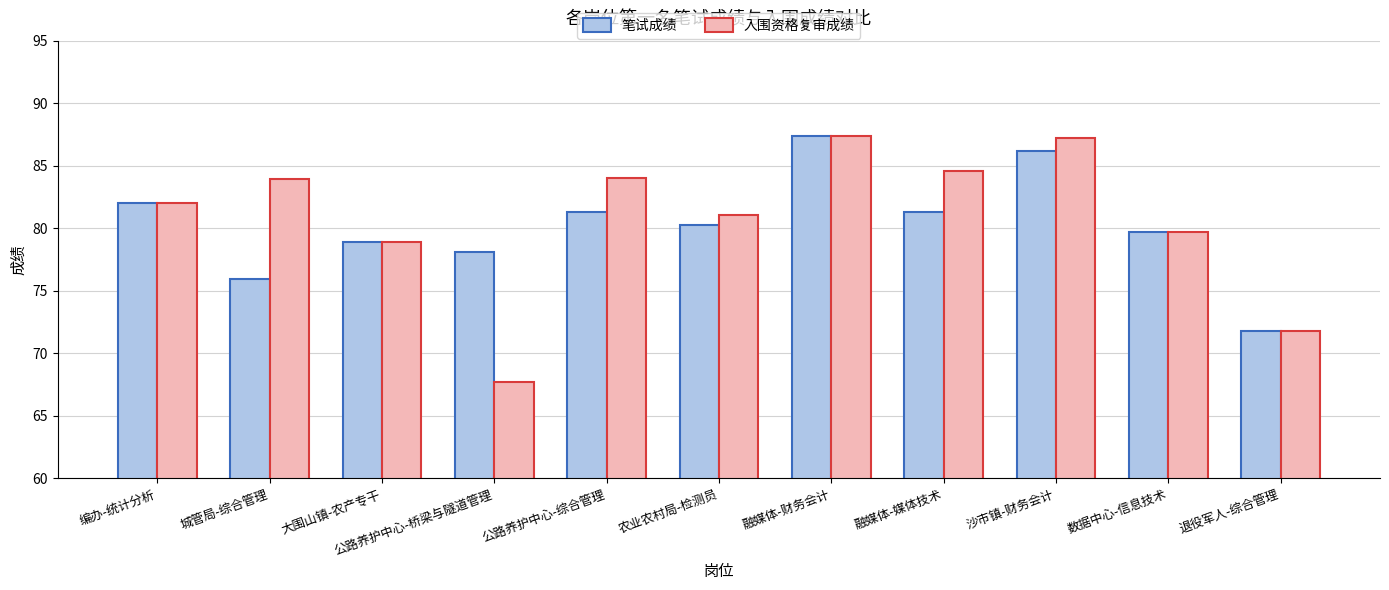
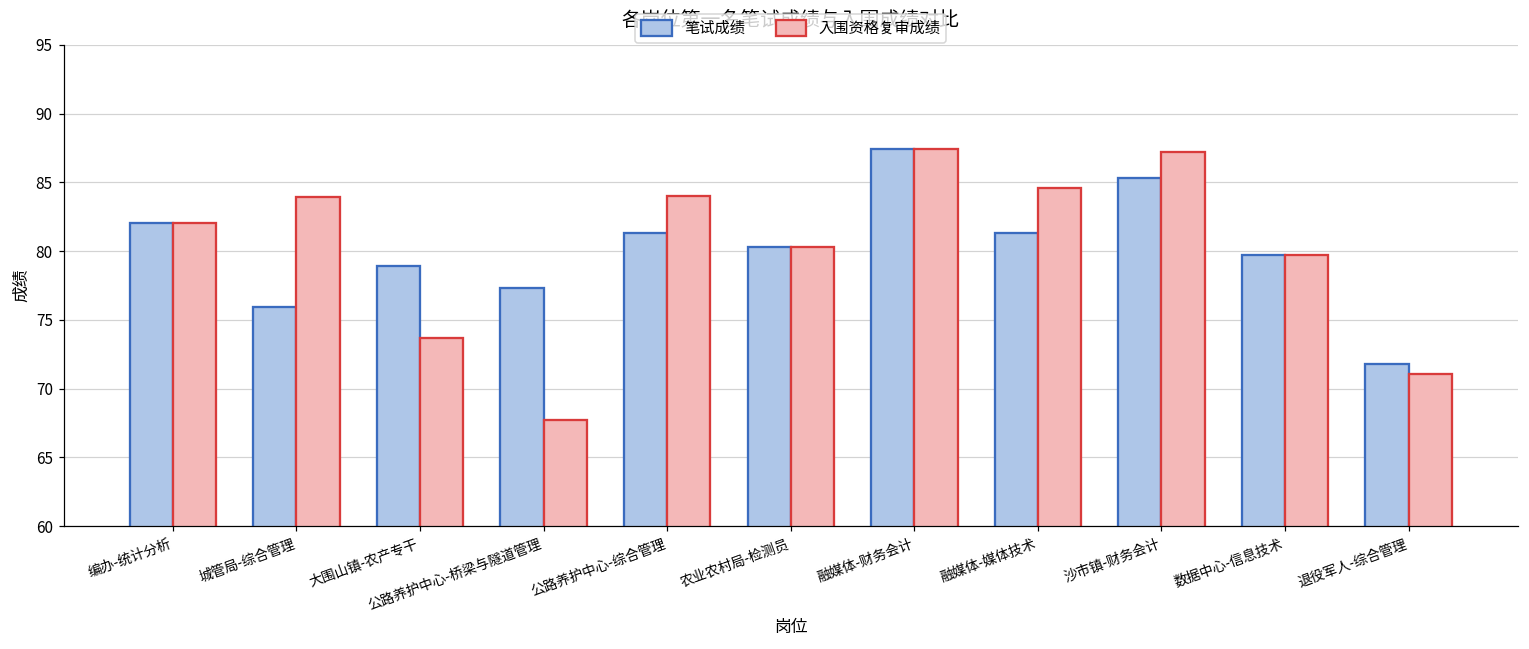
  {
    "笔试成绩": {
      "编办-统计分析": 82.1,
      "城管局-综合管理": 76.0,
      "大围山镇-农产专干": 78.9,
-     "公路养护中心-桥梁与隧道管理": 78.1,
+     "公路养护中心-桥梁与隧道管理": 77.3,
      "公路养护中心-综合管理": 81.3,
      "农业农村局-检测员": 80.3,
      "融媒体-财务会计": 87.4,
      "融媒体-媒体技术": 81.3,
-     "沙市镇-财务会计": 86.2,
+     "沙市镇-财务会计": 85.3,
      "数据中心-信息技术": 79.7,
      "退役军人-综合管理": 71.8
    },
    "入围资格复审成绩": {
      "编办-统计分析": 82.1,
      "城管局-综合管理": 84.0,
-     "大围山镇-农产专干": 78.9,
+     "大围山镇-农产专干": 73.7,
      "公路养护中心-桥梁与隧道管理": 67.7,
      "公路养护中心-综合管理": 84.0,
-     "农业农村局-检测员": 81.1,
+     "农业农村局-检测员": 80.3,
      "融媒体-财务会计": 87.4,
      "融媒体-媒体技术": 84.6,
      "沙市镇-财务会计": 87.2,
      "数据中心-信息技术": 79.7,
-     "退役军人-综合管理": 71.8
+     "退役军人-综合管理": 71.1
    }
  }
